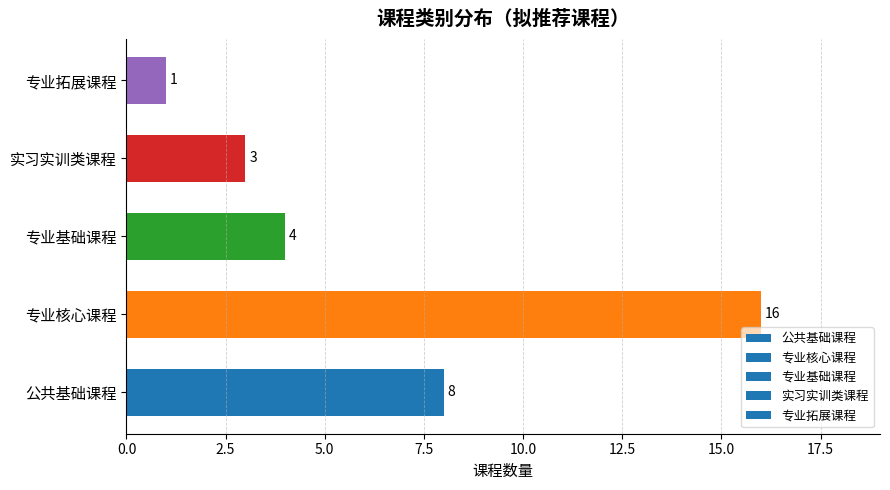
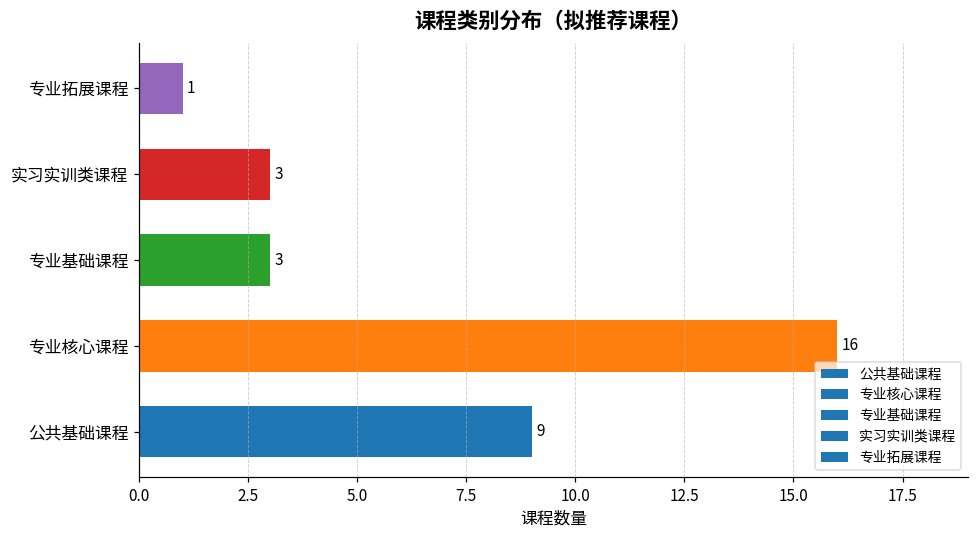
  {
    "专业拓展课程": 1,
    "实习实训类课程": 3,
-   "专业基础课程": 4,
+   "专业基础课程": 3,
    "专业核心课程": 16,
-   "公共基础课程": 8
+   "公共基础课程": 9
  }
